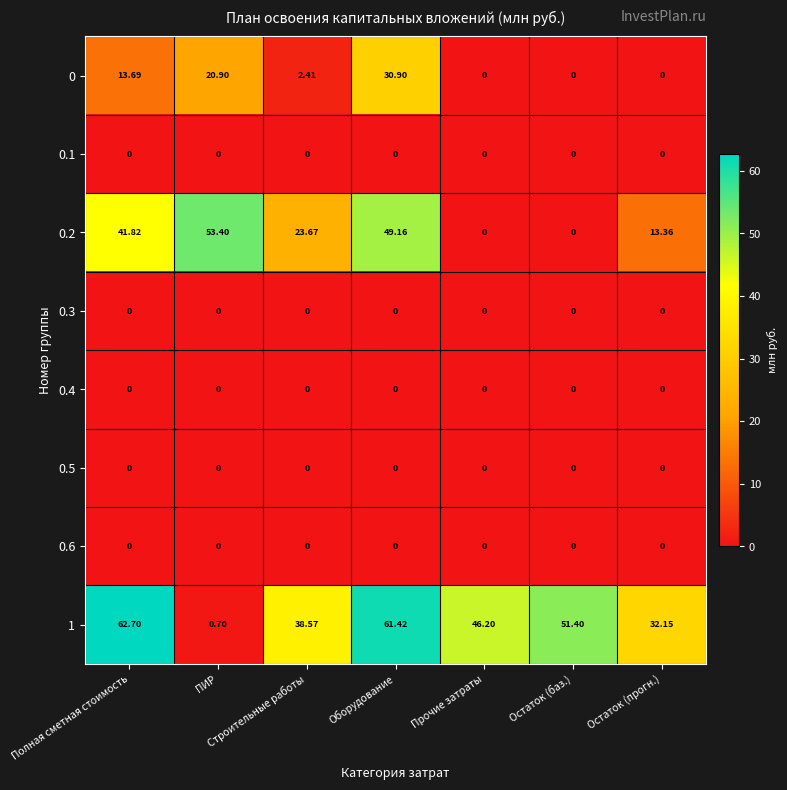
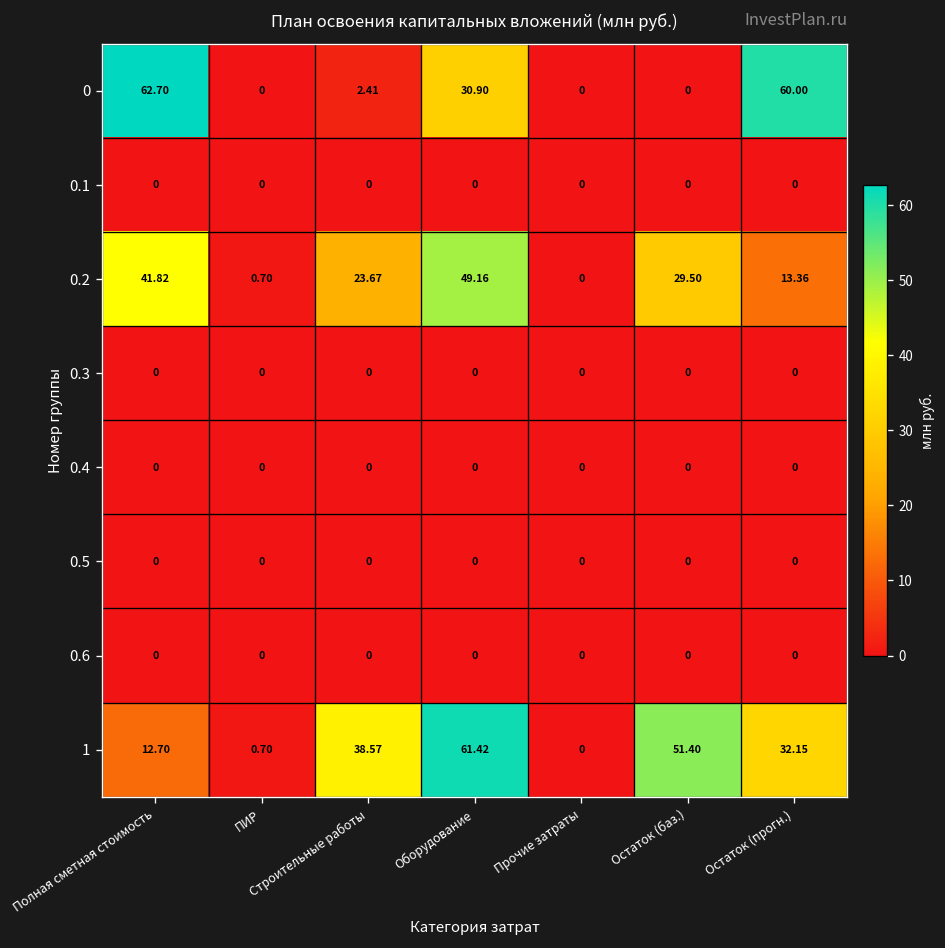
  {
    "0": {
-     "Полная сметная стоимость": 13.69,
-     "ПИР": 20.90,
+     "Полная сметная стоимость": 62.70,
+     "ПИР": 0,
      "Строительные работы": 2.41,
      "Оборудование": 30.90,
      "Прочие затраты": 0,
      "Остаток (баз.)": 0,
-     "Остаток (прогн.)": 0
+     "Остаток (прогн.)": 60.00
    },
    "0.1": {
      "Полная сметная стоимость": 0,
      "ПИР": 0,
      "Строительные работы": 0,
      "Оборудование": 0,
      "Прочие затраты": 0,
      "Остаток (баз.)": 0,
      "Остаток (прогн.)": 0
    },
    "0.2": {
      "Полная сметная стоимость": 41.82,
-     "ПИР": 53.40,
+     "ПИР": 0.70,
      "Строительные работы": 23.67,
      "Оборудование": 49.16,
      "Прочие затраты": 0,
-     "Остаток (баз.)": 0,
+     "Остаток (баз.)": 29.50,
      "Остаток (прогн.)": 13.36
    },
    "0.3": {
      "Полная сметная стоимость": 0,
      "ПИР": 0,
      "Строительные работы": 0,
      "Оборудование": 0,
      "Прочие затраты": 0,
      "Остаток (баз.)": 0,
      "Остаток (прогн.)": 0
    },
    "0.4": {
      "Полная сметная стоимость": 0,
      "ПИР": 0,
      "Строительные работы": 0,
      "Оборудование": 0,
      "Прочие затраты": 0,
      "Остаток (баз.)": 0,
      "Остаток (прогн.)": 0
    },
    "0.5": {
      "Полная сметная стоимость": 0,
      "ПИР": 0,
      "Строительные работы": 0,
      "Оборудование": 0,
      "Прочие затраты": 0,
      "Остаток (баз.)": 0,
      "Остаток (прогн.)": 0
    },
    "0.6": {
      "Полная сметная стоимость": 0,
      "ПИР": 0,
      "Строительные работы": 0,
      "Оборудование": 0,
      "Прочие затраты": 0,
      "Остаток (баз.)": 0,
      "Остаток (прогн.)": 0
    },
    "1": {
-     "Полная сметная стоимость": 62.70,
+     "Полная сметная стоимость": 12.70,
      "ПИР": 0.70,
      "Строительные работы": 38.57,
      "Оборудование": 61.42,
-     "Прочие затраты": 46.20,
+     "Прочие затраты": 0,
      "Остаток (баз.)": 51.40,
      "Остаток (прогн.)": 32.15
    }
  }
